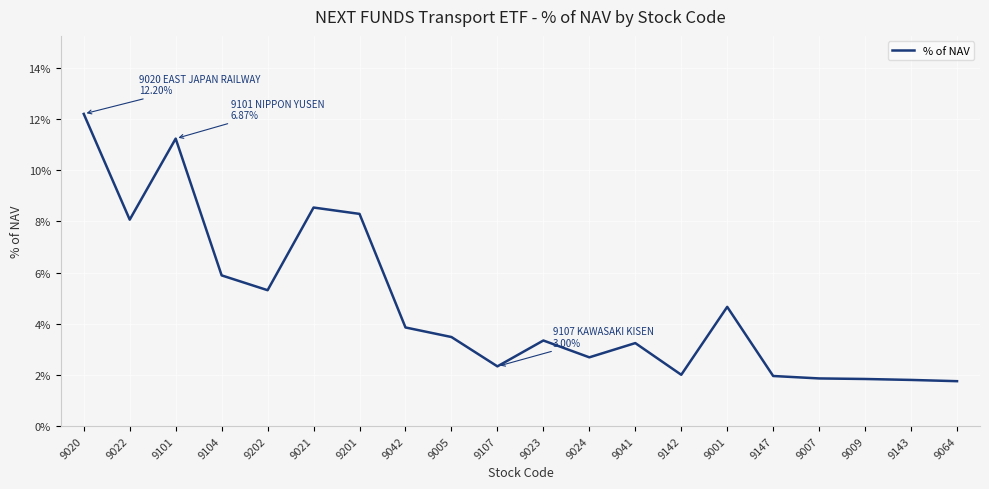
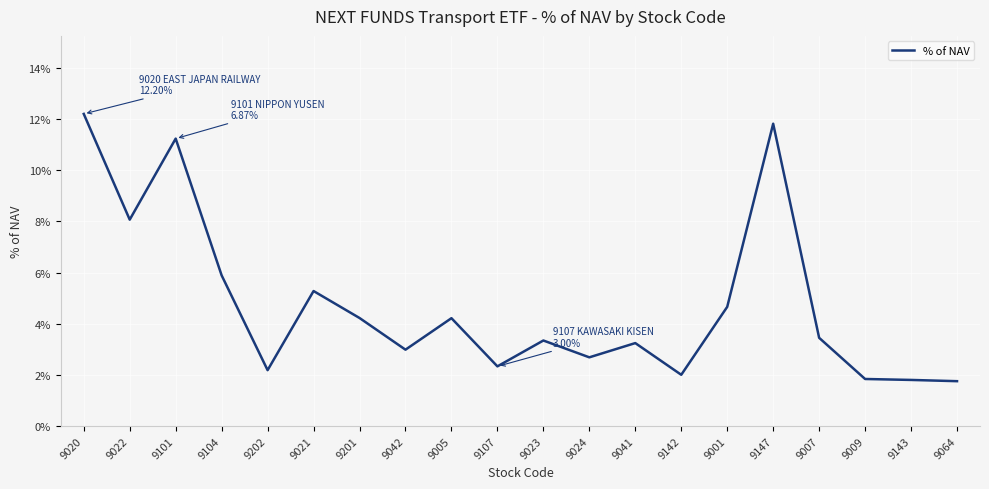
  {
    "9022": "8.1%",
    "9104": "5.9%",
-   "9202": "5.3%",
-   "9021": "8.5%",
-   "9201": "8.3%",
-   "9042": "3.9%",
-   "9005": "3.5%",
+   "9202": "2.2%",
+   "9021": "5.3%",
+   "9201": "4.2%",
+   "9042": "3.0%",
+   "9005": "4.2%",
    "9107": "2.3%",
    "9142": "2.0%",
    "9001": "4.7%",
-   "9147": "2.0%",
-   "9007": "1.9%",
+   "9147": "11.8%",
+   "9007": "3.5%",
    "9009": "1.8%",
    "9143": "1.8%",
    "9064": "1.8%"
  }
